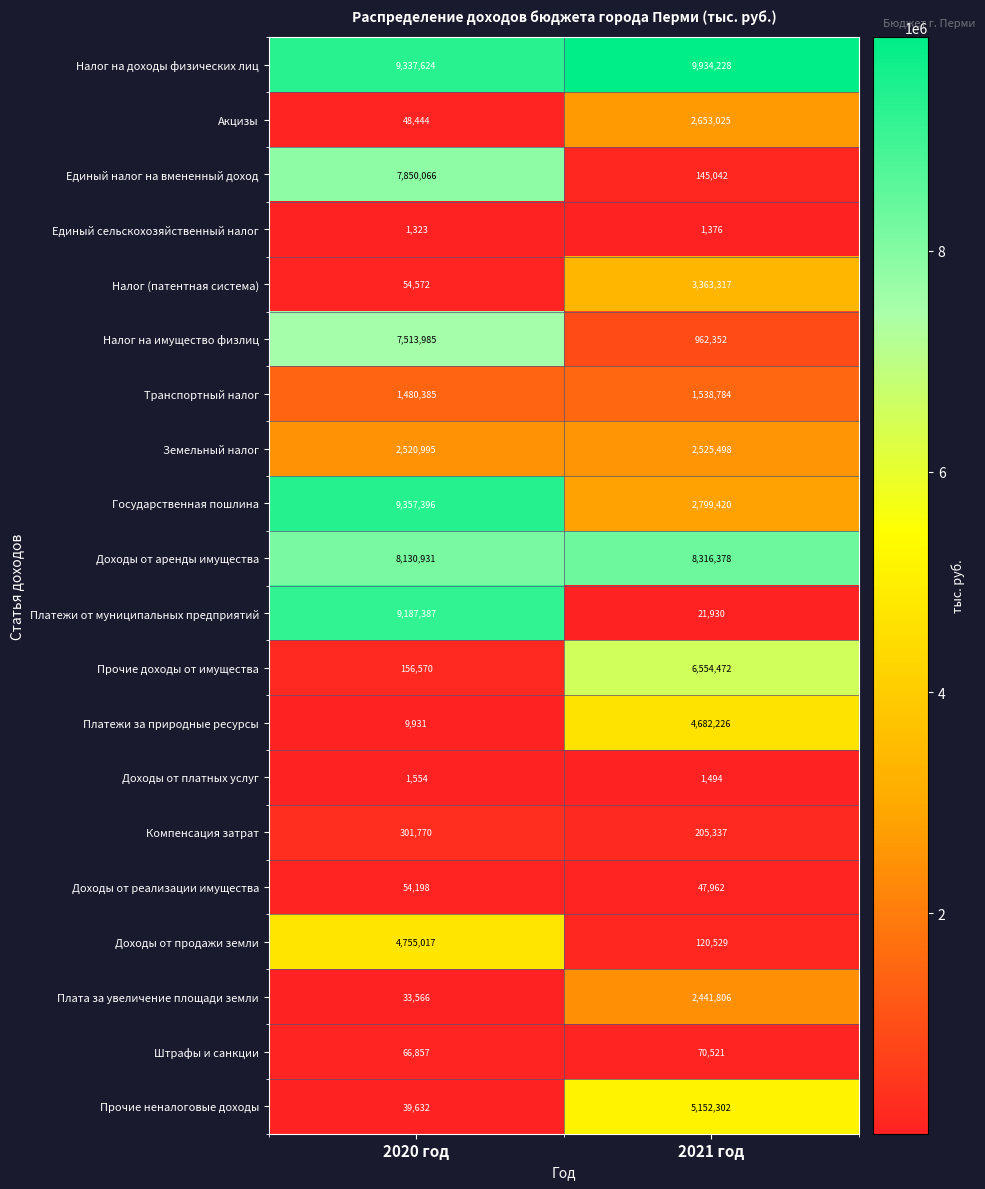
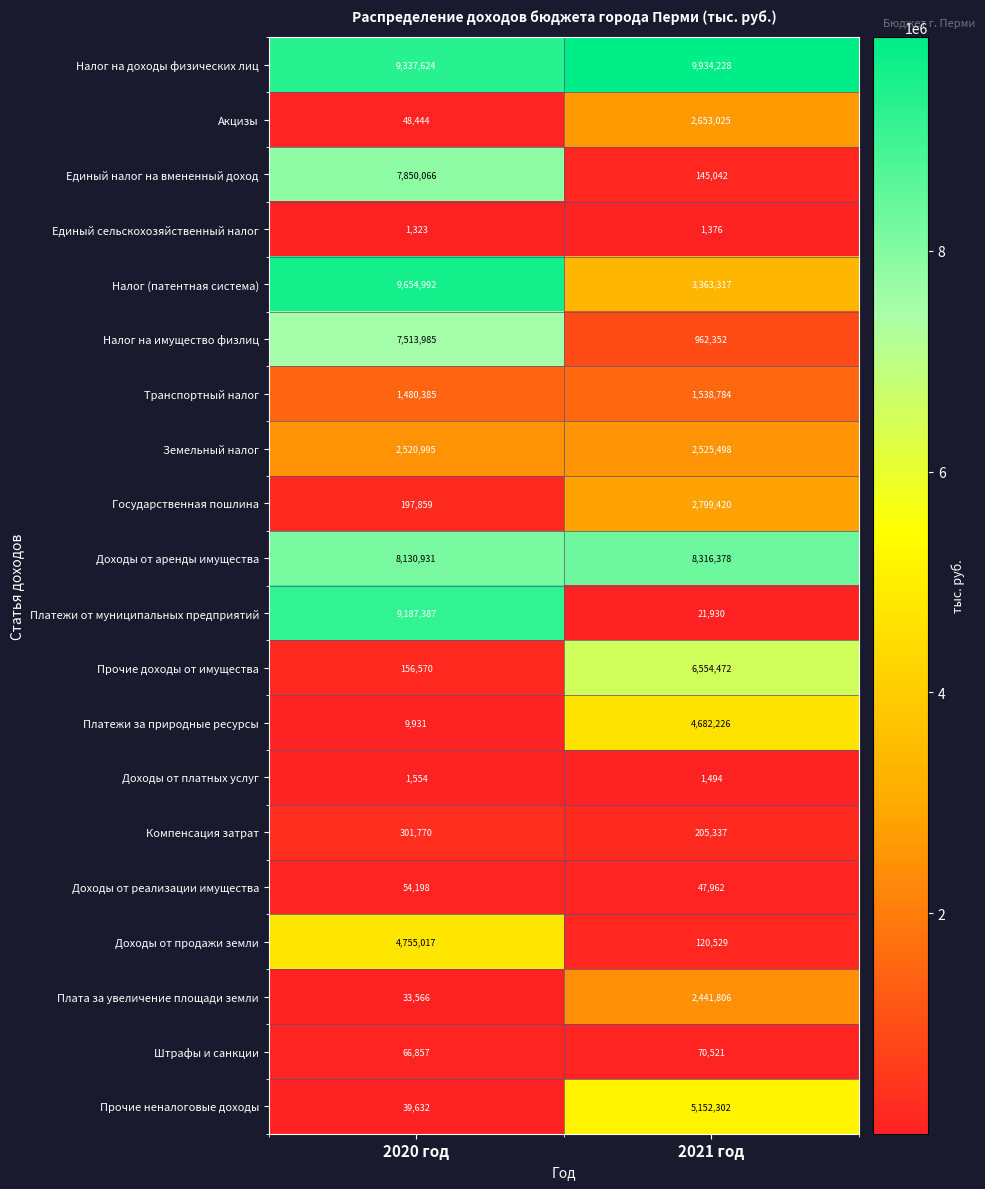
  {
    "Налог на доходы физических лиц": {
      "2020 год": "9,337,624",
      "2021 год": "9,934,228"
    },
    "Акцизы": {
      "2020 год": "48,444",
      "2021 год": "2,653,025"
    },
    "Единый налог на вмененный доход": {
      "2020 год": "7,850,066",
      "2021 год": "145,042"
    },
    "Единый сельскохозяйственный налог": {
      "2020 год": "1,323",
      "2021 год": "1,376"
    },
    "Налог (патентная система)": {
-     "2020 год": "54,572",
+     "2020 год": "9,654,992",
      "2021 год": "3,363,317"
    },
    "Налог на имущество физлиц": {
      "2020 год": "7,513,985",
      "2021 год": "962,352"
    },
    "Транспортный налог": {
      "2020 год": "1,480,385",
      "2021 год": "1,538,784"
    },
    "Земельный налог": {
      "2020 год": "2,520,995",
      "2021 год": "2,525,498"
    },
    "Государственная пошлина": {
-     "2020 год": "9,357,396",
+     "2020 год": "197,859",
      "2021 год": "2,799,420"
    },
    "Доходы от аренды имущества": {
      "2020 год": "8,130,931",
      "2021 год": "8,316,378"
    },
    "Платежи от муниципальных предприятий": {
      "2020 год": "9,187,387",
      "2021 год": "21,930"
    },
    "Прочие доходы от имущества": {
      "2020 год": "156,570",
      "2021 год": "6,554,472"
    },
    "Платежи за природные ресурсы": {
      "2020 год": "9,931",
      "2021 год": "4,682,226"
    },
    "Доходы от платных услуг": {
      "2020 год": "1,554",
      "2021 год": "1,494"
    },
    "Компенсация затрат": {
      "2020 год": "301,770",
      "2021 год": "205,337"
    },
    "Доходы от реализации имущества": {
      "2020 год": "54,198",
      "2021 год": "47,962"
    },
    "Доходы от продажи земли": {
      "2020 год": "4,755,017",
      "2021 год": "120,529"
    },
    "Плата за увеличение площади земли": {
      "2020 год": "33,566",
      "2021 год": "2,441,806"
    },
    "Штрафы и санкции": {
      "2020 год": "66,857",
      "2021 год": "70,521"
    },
    "Прочие неналоговые доходы": {
      "2020 год": "39,632",
      "2021 год": "5,152,302"
    }
  }
